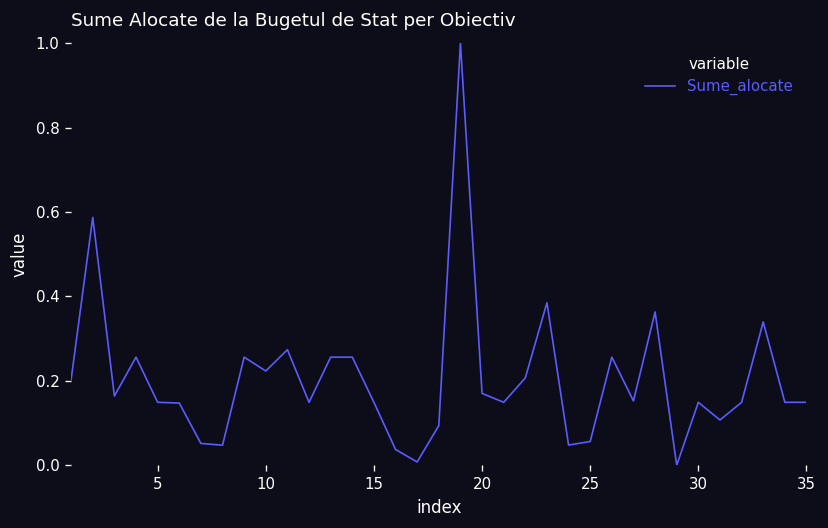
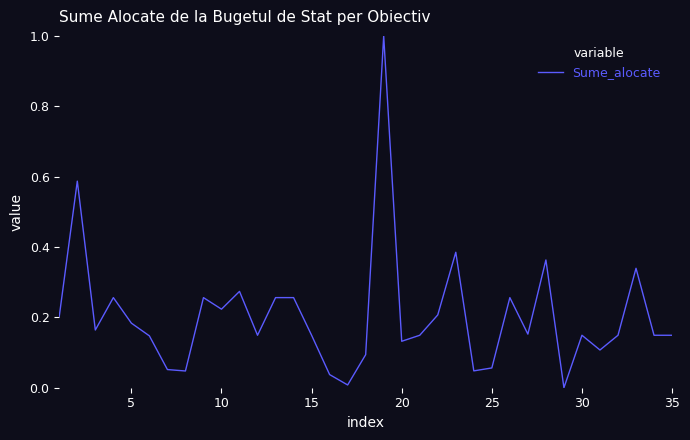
  {
-   "5": 0.15,
+   "5": 0.18,
    "10": 0.22,
    "15": 0.15,
-   "20": 0.17,
+   "20": 0.13,
    "25": 0.06,
    "30": 0.15,
    "35": 0.15
  }
